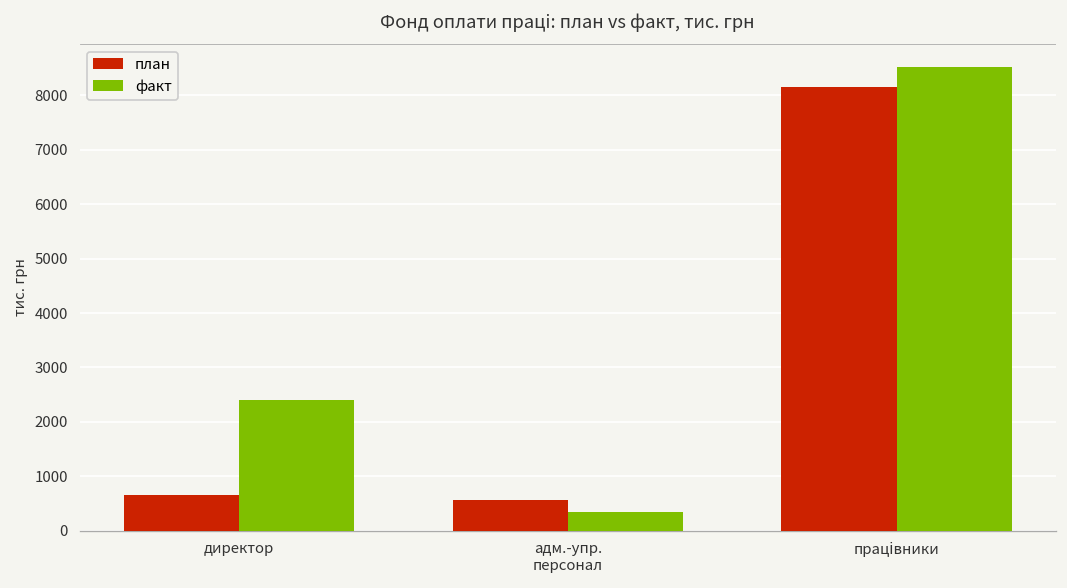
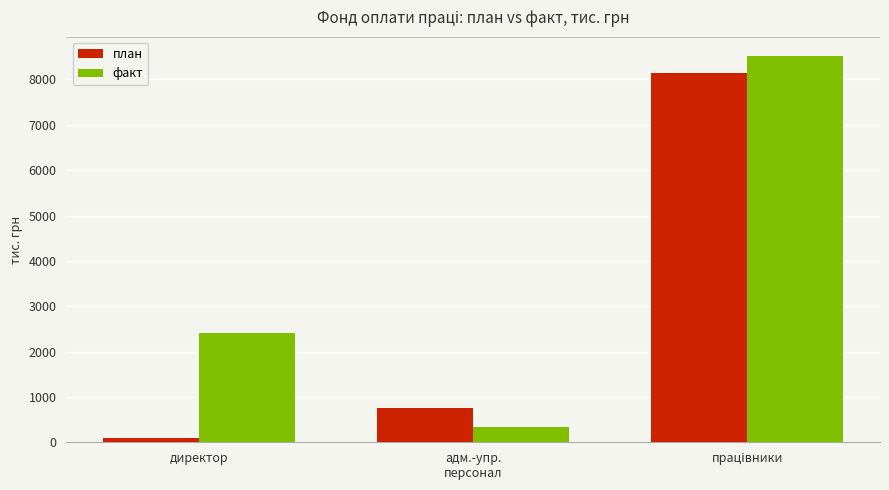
  {
    "план": {
-     "директор": 700,
-     "адм.-упр. персонал": 600,
+     "директор": 100,
+     "адм.-упр. персонал": 700,
      "працівники": 8100
    },
    "факт": {
      "директор": 2400,
      "адм.-упр. персонал": 300,
      "працівники": 8500
    }
  }
